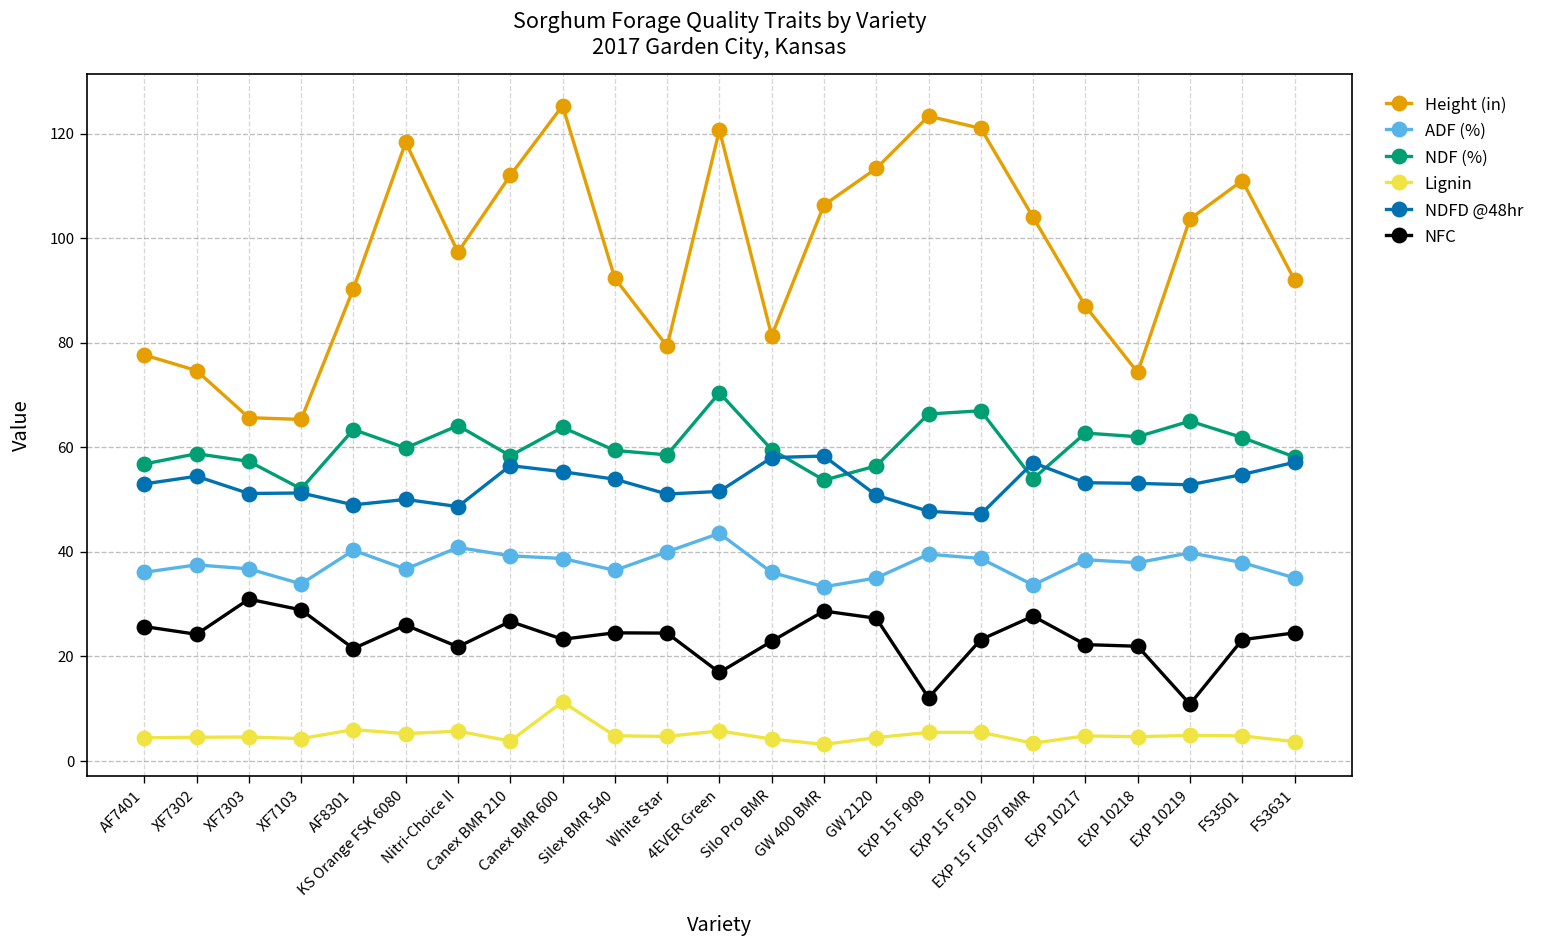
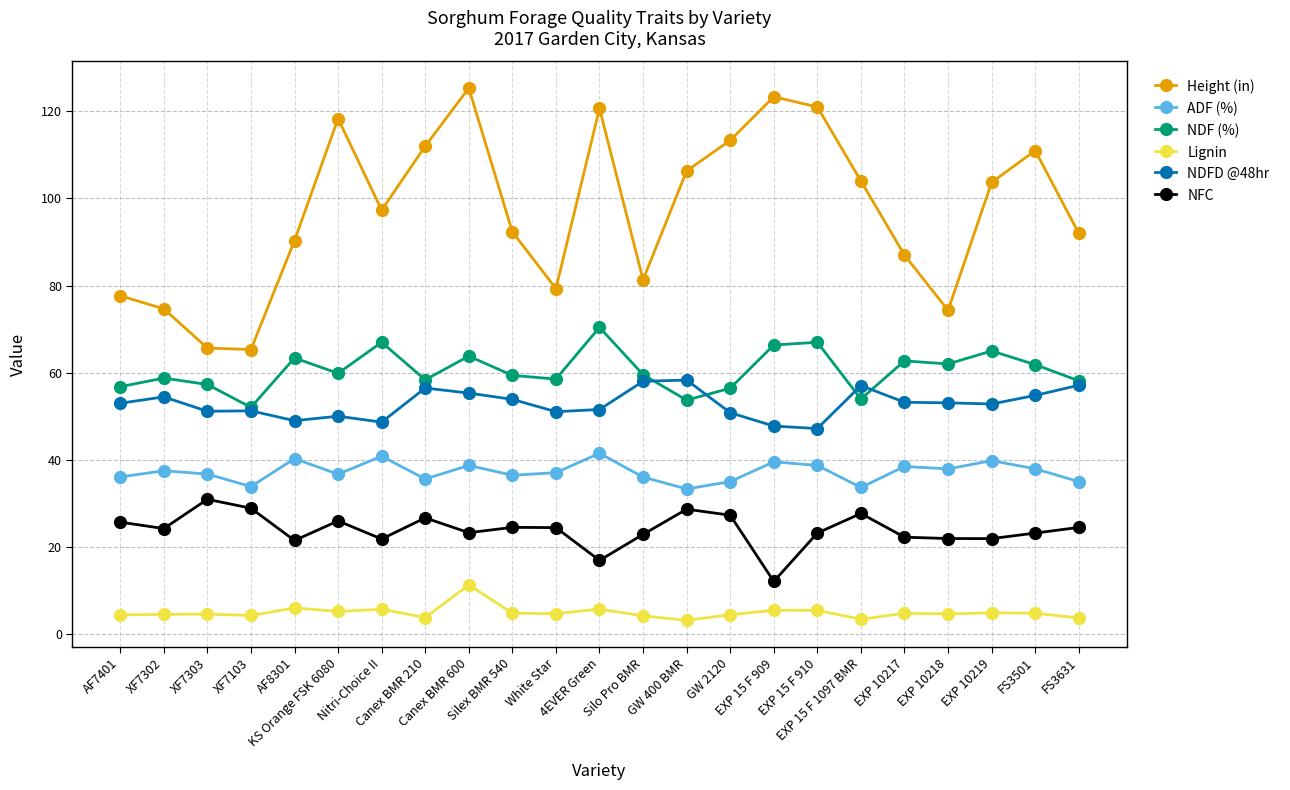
  {
    "Height (in)": {
      "AF7401": 78,
      "XF7302": 75,
      "XF7303": 66,
      "XF7103": 65,
      "AF8301": 90,
      "KS Orange FSK 6080": 118,
      "Nitri-Choice II": 97,
      "Canex BMR 210": 112,
      "Canex BMR 600": 125,
      "Silex BMR 540": 92,
      "White Star": 79,
      "4EVER Green": 121,
      "Silo Pro BMR": 81,
      "GW 400 BMR": 106,
      "GW 2120": 113,
      "EXP 15 F 909": 123,
      "EXP 15 F 910": 121,
      "EXP 15 F 1097 BMR": 104,
      "EXP 10217": 87,
      "EXP 10218": 74,
      "EXP 10219": 104,
      "FS3501": 111,
      "FS3631": 92
    },
    "ADF (%)": {
      "AF7401": 36,
      "XF7302": 38,
      "XF7303": 37,
      "XF7103": 34,
      "AF8301": 40,
      "KS Orange FSK 6080": 37,
      "Nitri-Choice II": 41,
-     "Canex BMR 210": 39,
+     "Canex BMR 210": 36,
      "Canex BMR 600": 39,
      "Silex BMR 540": 36,
-     "White Star": 40,
-     "4EVER Green": 44,
+     "White Star": 37,
+     "4EVER Green": 42,
      "Silo Pro BMR": 36,
      "GW 400 BMR": 33,
      "GW 2120": 35,
      "EXP 15 F 909": 40,
      "EXP 15 F 910": 39,
      "EXP 15 F 1097 BMR": 34,
      "EXP 10217": 39,
      "EXP 10218": 38,
      "EXP 10219": 40,
      "FS3501": 38,
      "FS3631": 35
    },
    "NDF (%)": {
      "AF7401": 57,
      "XF7302": 59,
      "XF7303": 57,
      "XF7103": 52,
      "AF8301": 63,
      "KS Orange FSK 6080": 60,
-     "Nitri-Choice II": 64,
+     "Nitri-Choice II": 67,
      "Canex BMR 210": 58,
      "Canex BMR 600": 64,
      "Silex BMR 540": 59,
      "White Star": 59,
      "4EVER Green": 70,
      "Silo Pro BMR": 60,
      "GW 400 BMR": 54,
      "GW 2120": 56,
      "EXP 15 F 909": 66,
      "EXP 15 F 910": 67,
      "EXP 15 F 1097 BMR": 54,
      "EXP 10217": 63,
      "EXP 10218": 62,
      "EXP 10219": 65,
      "FS3501": 62,
      "FS3631": 58
    },
    "Lignin": {
      "AF7401": 4,
      "XF7302": 5,
      "XF7303": 5,
      "XF7103": 4,
      "AF8301": 6,
      "KS Orange FSK 6080": 5,
      "Nitri-Choice II": 6,
      "Canex BMR 210": 4,
      "Canex BMR 600": 11,
      "Silex BMR 540": 5,
      "White Star": 5,
      "4EVER Green": 6,
      "Silo Pro BMR": 4,
      "GW 400 BMR": 3,
      "GW 2120": 4,
      "EXP 15 F 909": 5,
      "EXP 15 F 910": 6,
      "EXP 15 F 1097 BMR": 3,
      "EXP 10217": 5,
      "EXP 10218": 5,
      "EXP 10219": 5,
      "FS3501": 5,
      "FS3631": 4
    },
    "NDFD @48hr": {
      "AF7401": 53,
      "XF7302": 54,
      "XF7303": 51,
      "XF7103": 51,
      "AF8301": 49,
      "KS Orange FSK 6080": 50,
      "Nitri-Choice II": 49,
      "Canex BMR 210": 57,
      "Canex BMR 600": 55,
      "Silex BMR 540": 54,
      "White Star": 51,
      "4EVER Green": 52,
      "Silo Pro BMR": 58,
      "GW 400 BMR": 58,
      "GW 2120": 51,
      "EXP 15 F 909": 48,
      "EXP 15 F 910": 47,
      "EXP 15 F 1097 BMR": 57,
      "EXP 10217": 53,
      "EXP 10218": 53,
      "EXP 10219": 53,
      "FS3501": 55,
      "FS3631": 57
    },
    "NFC": {
      "AF7401": 26,
      "XF7302": 24,
      "XF7303": 31,
      "XF7103": 29,
      "AF8301": 22,
      "KS Orange FSK 6080": 26,
      "Nitri-Choice II": 22,
      "Canex BMR 210": 27,
      "Canex BMR 600": 23,
      "Silex BMR 540": 25,
      "White Star": 24,
      "4EVER Green": 17,
      "Silo Pro BMR": 23,
      "GW 400 BMR": 29,
      "GW 2120": 27,
      "EXP 15 F 909": 12,
      "EXP 15 F 910": 23,
      "EXP 15 F 1097 BMR": 28,
      "EXP 10217": 22,
      "EXP 10218": 22,
-     "EXP 10219": 11,
+     "EXP 10219": 22,
      "FS3501": 23,
      "FS3631": 25
    }
  }
